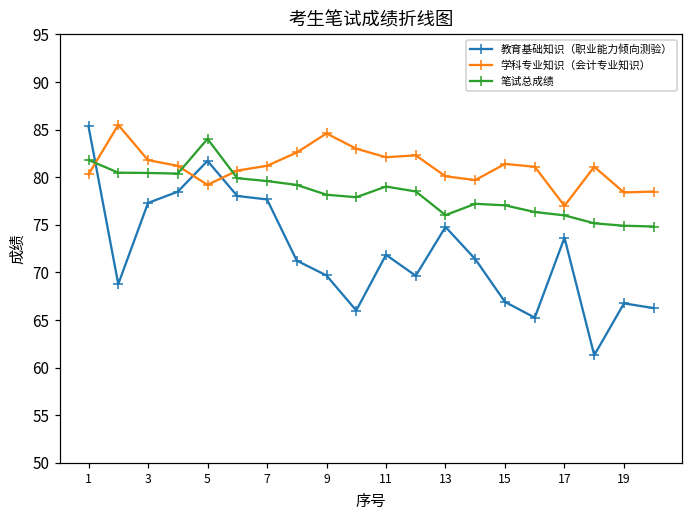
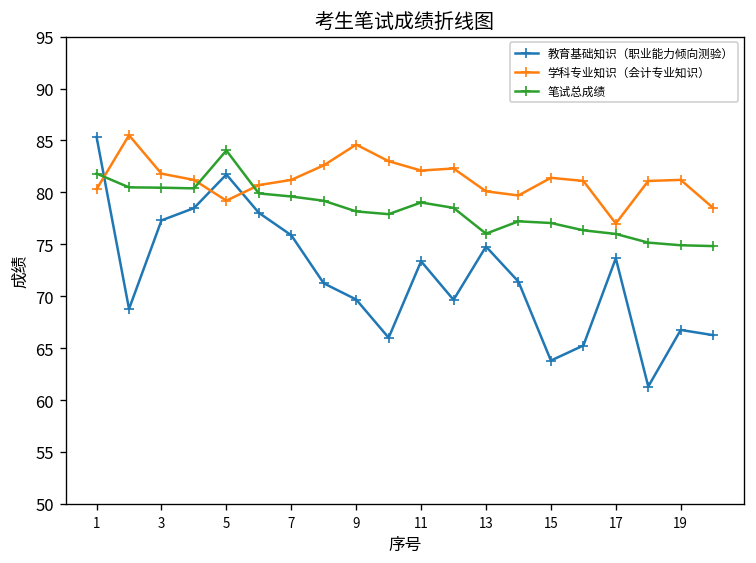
  {
    "教育基础知识（职业能力倾向测验）": {
      "1": 85,
      "3": 77,
      "5": 82,
-     "7": 78,
+     "7": 76,
      "9": 70,
-     "11": 72,
+     "11": 73,
      "13": 75,
-     "15": 67,
+     "15": 64,
      "17": 74,
      "19": 67
    },
    "学科专业知识（会计专业知识）": {
      "1": 80,
      "3": 82,
      "5": 79,
      "7": 81,
      "9": 85,
      "11": 82,
      "13": 80,
      "15": 81,
      "17": 77,
-     "19": 78
+     "19": 81
    },
    "笔试总成绩": {
      "1": 82,
      "3": 80,
      "5": 84,
      "7": 80,
      "9": 78,
      "11": 79,
      "13": 76,
      "15": 77,
      "17": 76,
      "19": 75
    }
  }
